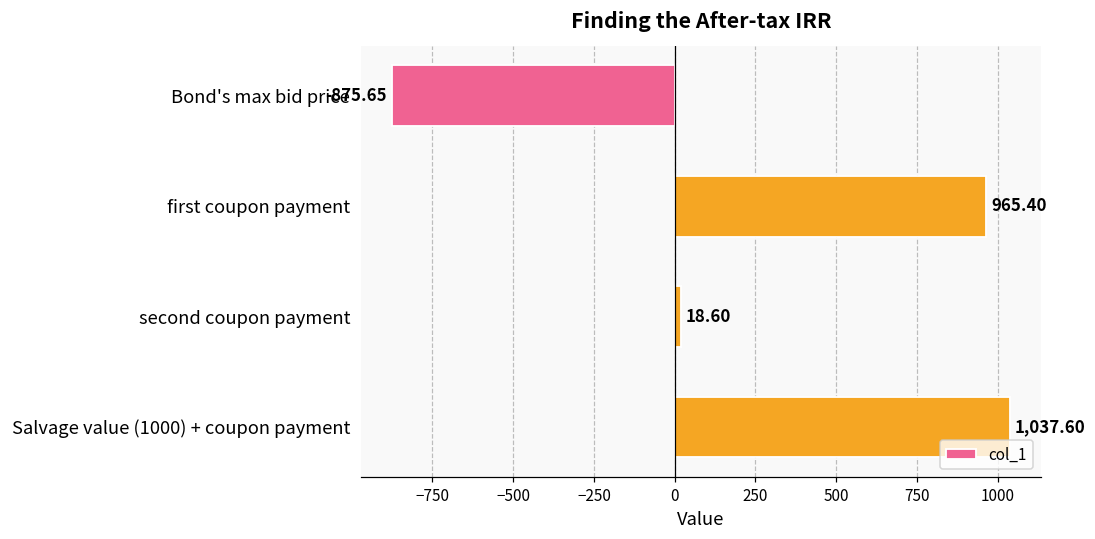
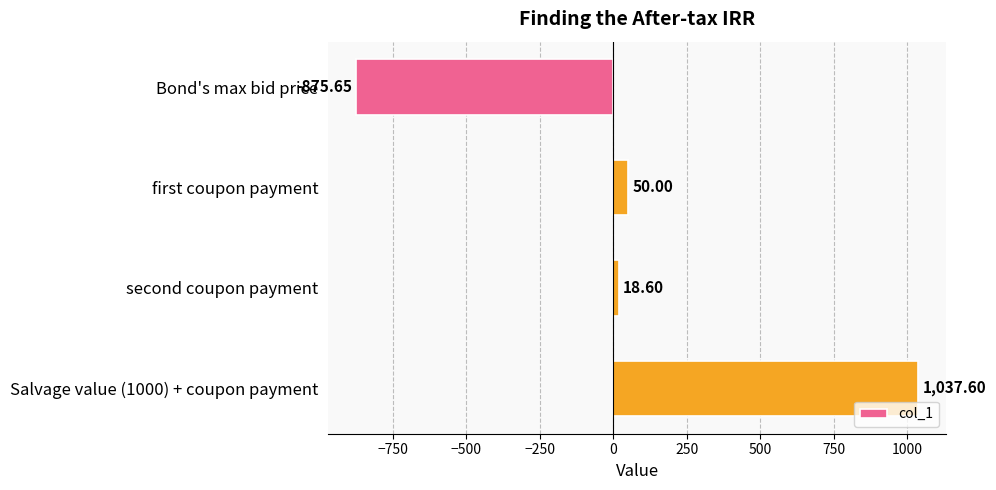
  {
    "Bond's max bid price": "-875.65",
-   "first coupon payment": "965.40",
+   "first coupon payment": "50.00",
    "second coupon payment": "18.60",
    "Salvage value (1000) + coupon payment": "1,037.60"
  }
